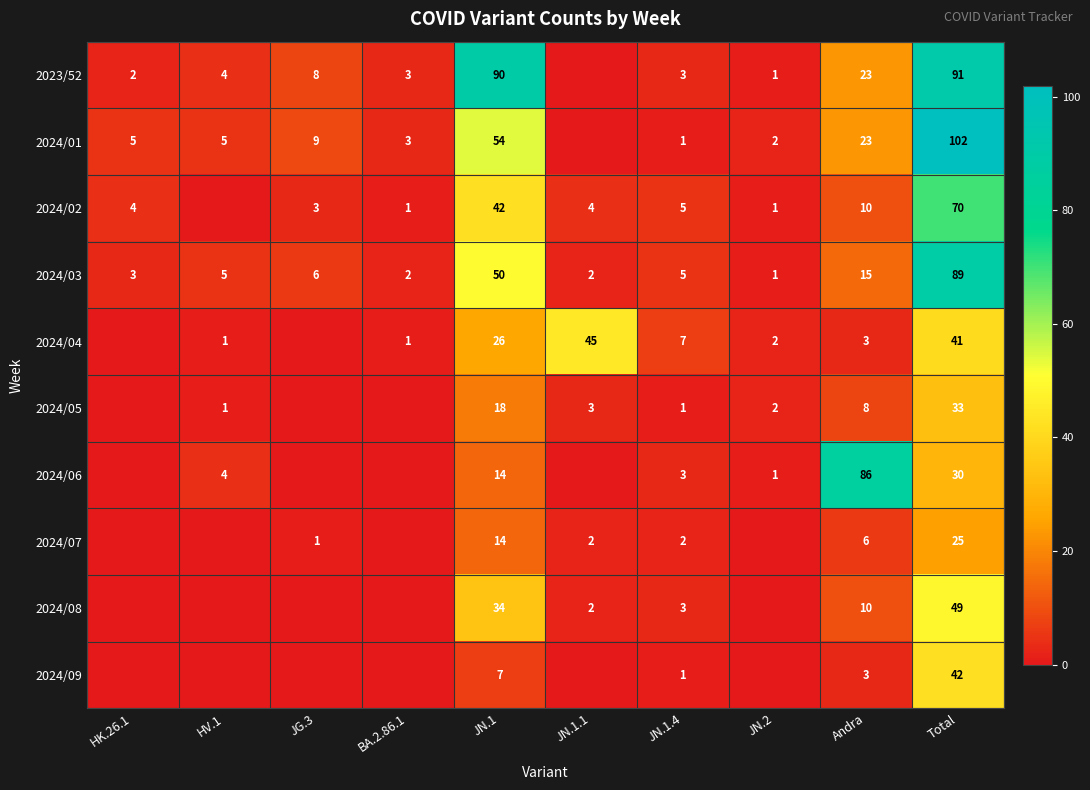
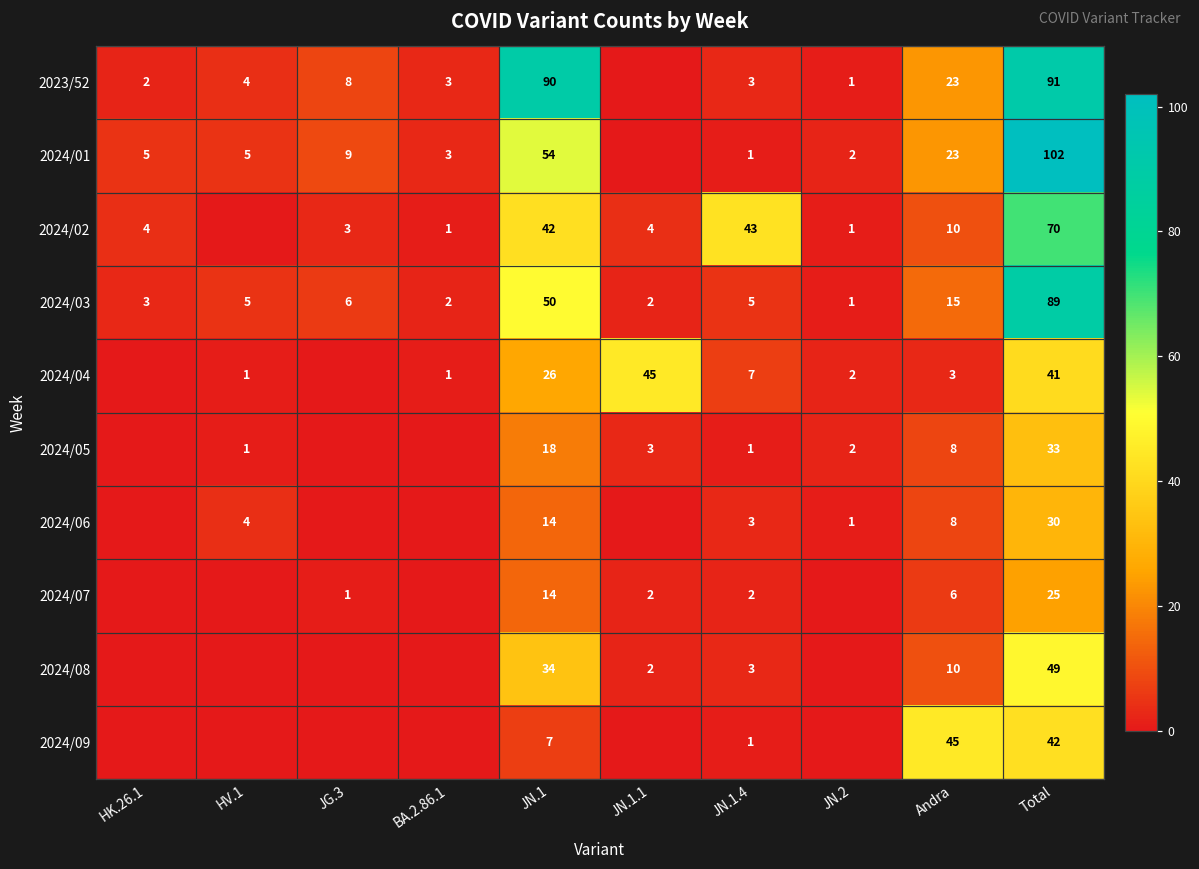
  {
    "2023/52": {
      "HK.26.1": 2,
      "HV.1": 4,
      "JG.3": 8,
      "BA.2.86.1": 3,
      "JN.1": 90,
      "JN.1.4": 3,
      "JN.2": 1,
      "Andra": 23,
      "Total": 91
    },
    "2024/01": {
      "HK.26.1": 5,
      "HV.1": 5,
      "JG.3": 9,
      "BA.2.86.1": 3,
      "JN.1": 54,
      "JN.1.4": 1,
      "JN.2": 2,
      "Andra": 23,
      "Total": 102
    },
    "2024/02": {
      "HK.26.1": 4,
      "JG.3": 3,
      "BA.2.86.1": 1,
      "JN.1": 42,
      "JN.1.1": 4,
-     "JN.1.4": 5,
+     "JN.1.4": 43,
      "JN.2": 1,
      "Andra": 10,
      "Total": 70
    },
    "2024/03": {
      "HK.26.1": 3,
      "HV.1": 5,
      "JG.3": 6,
      "BA.2.86.1": 2,
      "JN.1": 50,
      "JN.1.1": 2,
      "JN.1.4": 5,
      "JN.2": 1,
      "Andra": 15,
      "Total": 89
    },
    "2024/04": {
      "HV.1": 1,
      "BA.2.86.1": 1,
      "JN.1": 26,
      "JN.1.1": 45,
      "JN.1.4": 7,
      "JN.2": 2,
      "Andra": 3,
      "Total": 41
    },
    "2024/05": {
      "HV.1": 1,
      "JN.1": 18,
      "JN.1.1": 3,
      "JN.1.4": 1,
      "JN.2": 2,
      "Andra": 8,
      "Total": 33
    },
    "2024/06": {
      "HV.1": 4,
      "JN.1": 14,
      "JN.1.4": 3,
      "JN.2": 1,
-     "Andra": 86,
+     "Andra": 8,
      "Total": 30
    },
    "2024/07": {
      "JG.3": 1,
      "JN.1": 14,
      "JN.1.1": 2,
      "JN.1.4": 2,
      "Andra": 6,
      "Total": 25
    },
    "2024/08": {
      "JN.1": 34,
      "JN.1.1": 2,
      "JN.1.4": 3,
      "Andra": 10,
      "Total": 49
    },
    "2024/09": {
      "JN.1": 7,
      "JN.1.4": 1,
-     "Andra": 3,
+     "Andra": 45,
      "Total": 42
    }
  }
